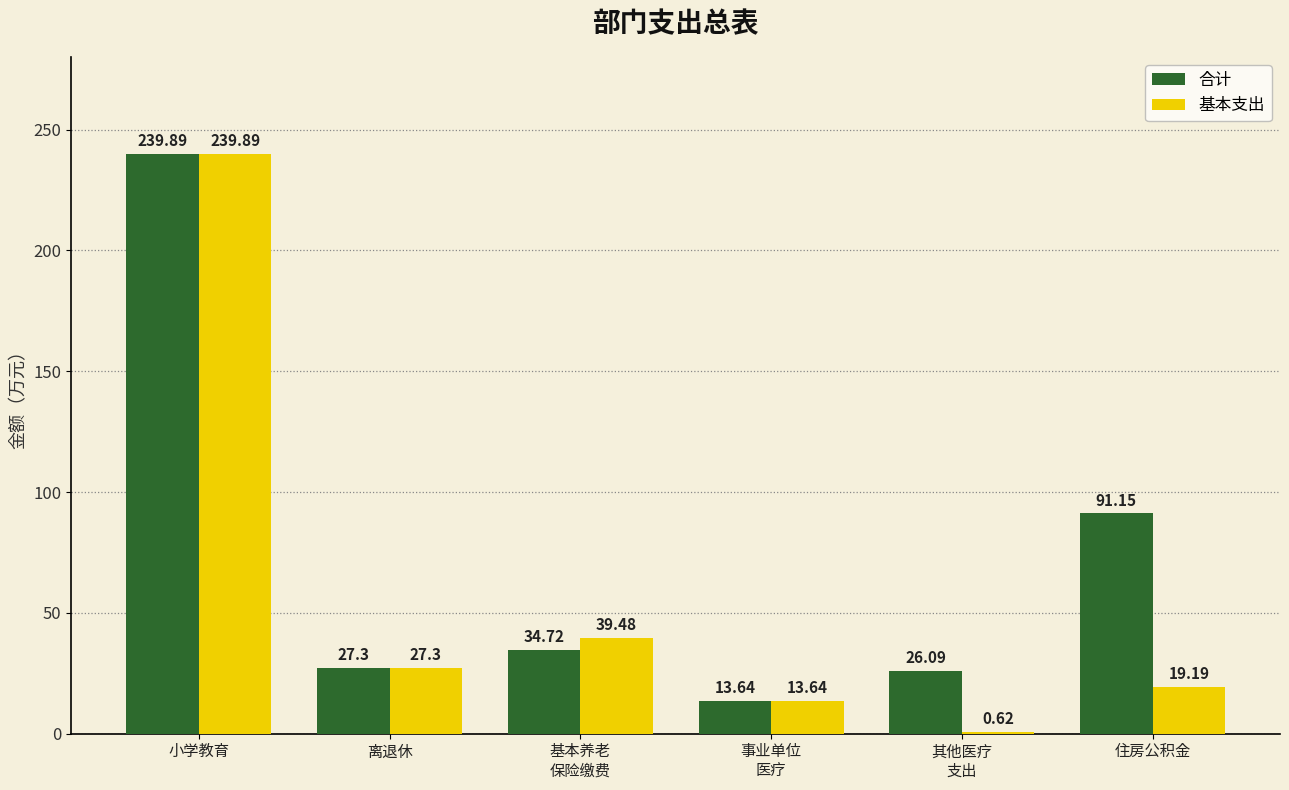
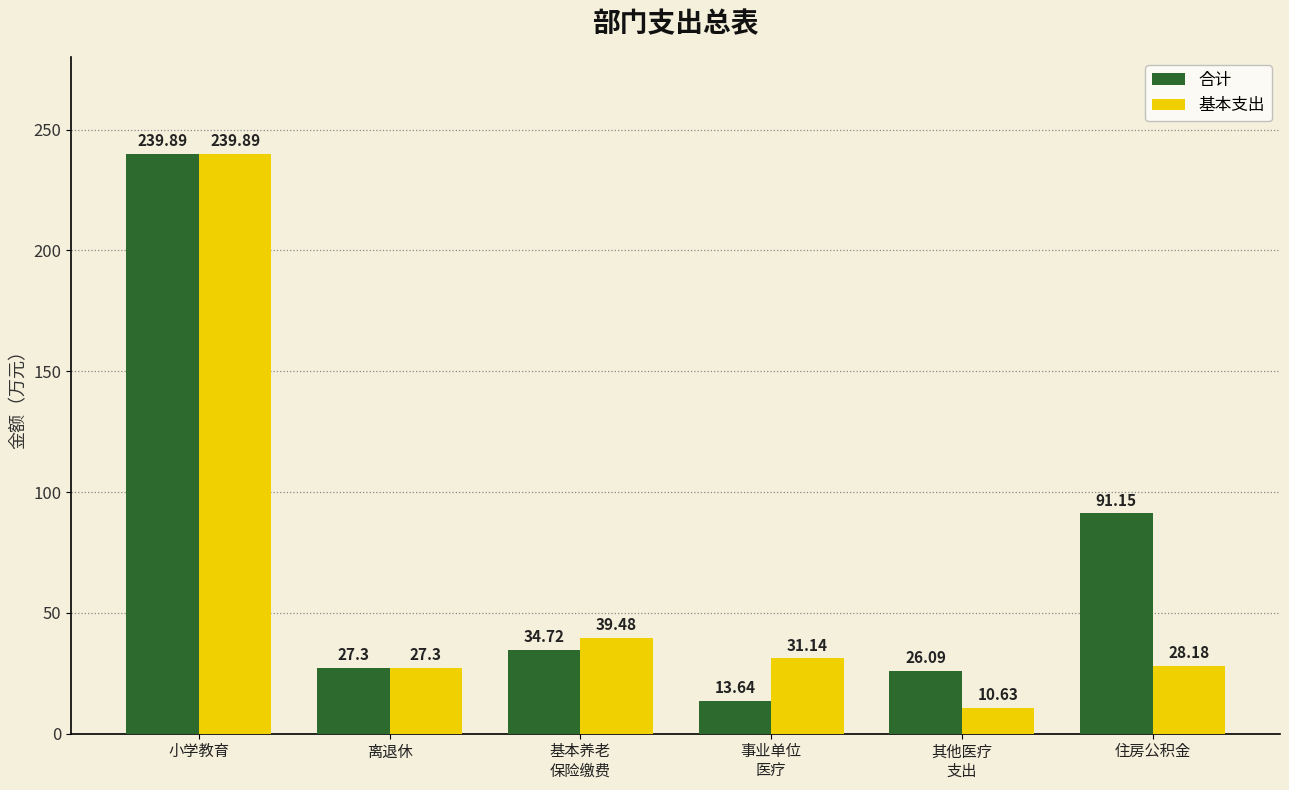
  {
    "合计": {
      "小学教育": 239.89,
      "离退休": 27.3,
      "基本养老 保险缴费": 34.72,
      "事业单位 医疗": 13.64,
      "其他医疗 支出": 26.09,
      "住房公积金": 91.15
    },
    "基本支出": {
      "小学教育": 239.89,
      "离退休": 27.3,
      "基本养老 保险缴费": 39.48,
-     "事业单位 医疗": 13.64,
-     "其他医疗 支出": 0.62,
-     "住房公积金": 19.19
+     "事业单位 医疗": 31.14,
+     "其他医疗 支出": 10.63,
+     "住房公积金": 28.18
    }
  }
